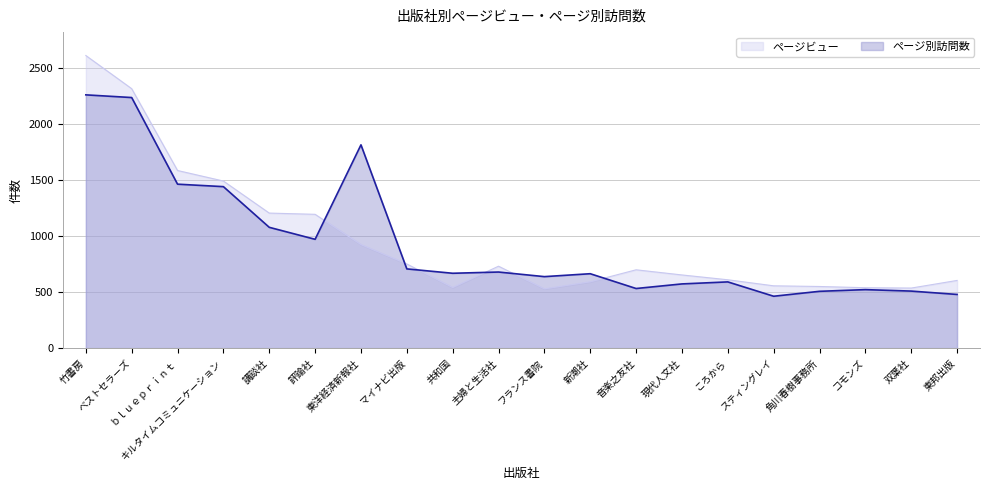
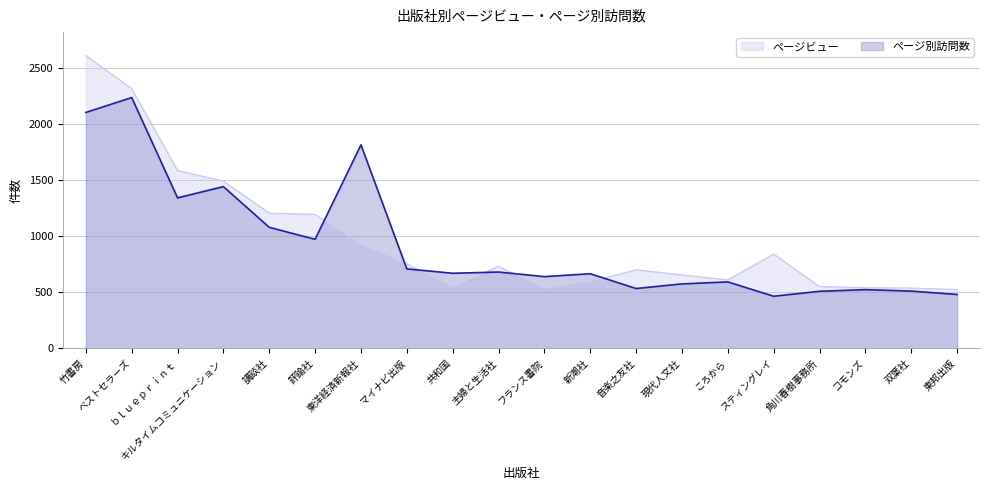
  {
    "ページビュー": {
      "竹書房": 2610,
      "ベストセラーズ": 2320,
      "ｂｌｕｅｐｒｉｎｔ": 1590,
      "キルタイムコミュニケーション": 1490,
      "講談社": 1210,
      "評論社": 1190,
      "東洋経済新報社": 920,
      "マイナビ出版": 750,
      "共和国": 540,
      "主婦と生活社": 730,
      "フランス書院": 530,
      "新潮社": 590,
      "音楽之友社": 700,
      "現代人文社": 650,
-     "スティングレイ": 560,
+     "スティングレイ": 840,
      "角川春樹事務所": 550,
      "双葉社": 540,
-     "東邦出版": 600
+     "東邦出版": 520
    },
    "ページ別訪問数": {
-     "竹書房": 2260,
+     "竹書房": 2100,
      "ベストセラーズ": 2240,
-     "ｂｌｕｅｐｒｉｎｔ": 1460,
+     "ｂｌｕｅｐｒｉｎｔ": 1340,
      "キルタイムコミュニケーション": 1440,
      "講談社": 1080,
      "評論社": 970,
      "東洋経済新報社": 1810,
      "マイナビ出版": 710,
      "共和国": 670,
      "主婦と生活社": 680,
      "フランス書院": 640,
      "新潮社": 660,
      "音楽之友社": 530,
      "現代人文社": 570,
      "スティングレイ": 460,
      "角川春樹事務所": 510,
      "双葉社": 510,
      "東邦出版": 480
    }
  }
